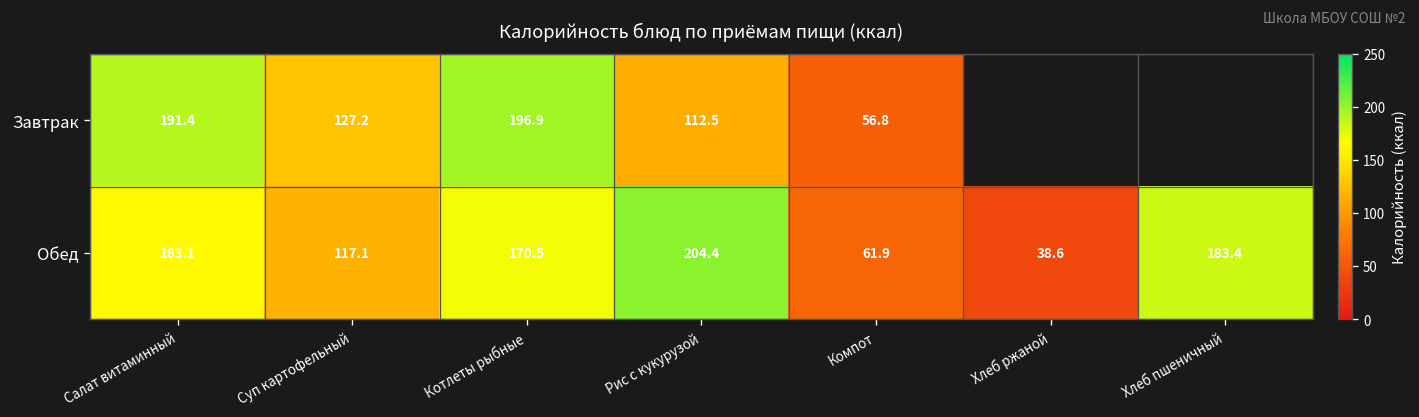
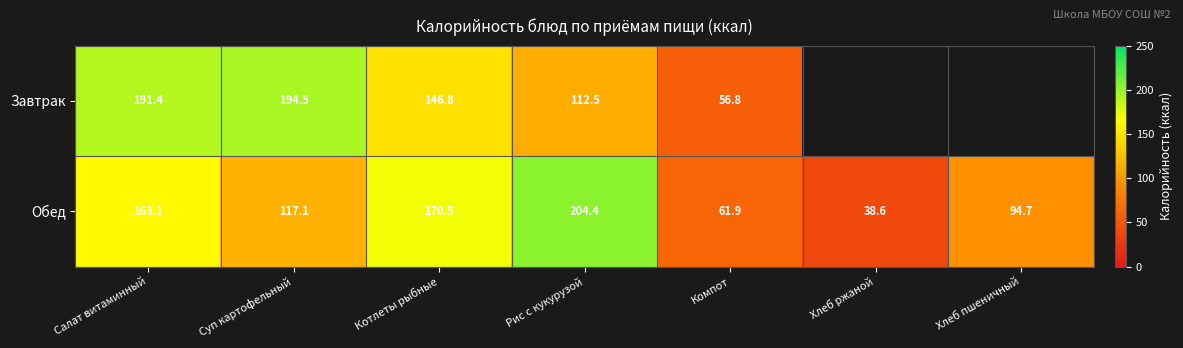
  {
    "Завтрак": {
      "Салат витаминный": 191.4,
-     "Суп картофельный": 127.2,
-     "Котлеты рыбные": 196.9,
+     "Суп картофельный": 194.5,
+     "Котлеты рыбные": 146.8,
      "Рис с кукурузой": 112.5,
      "Компот": 56.8
    },
    "Обед": {
      "Салат витаминный": 163.1,
      "Суп картофельный": 117.1,
      "Котлеты рыбные": 170.5,
      "Рис с кукурузой": 204.4,
      "Компот": 61.9,
      "Хлеб ржаной": 38.6,
-     "Хлеб пшеничный": 183.4
+     "Хлеб пшеничный": 94.7
    }
  }
